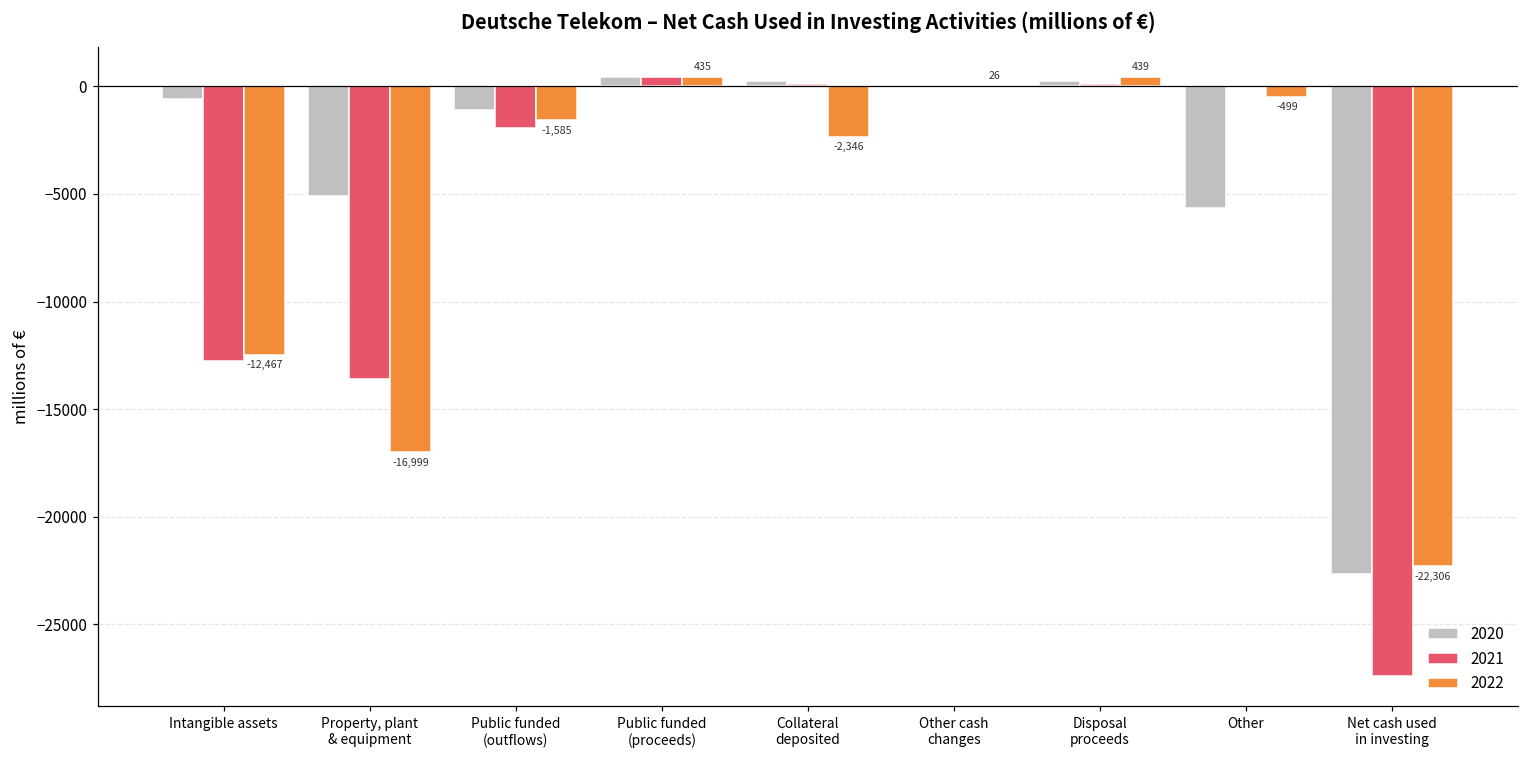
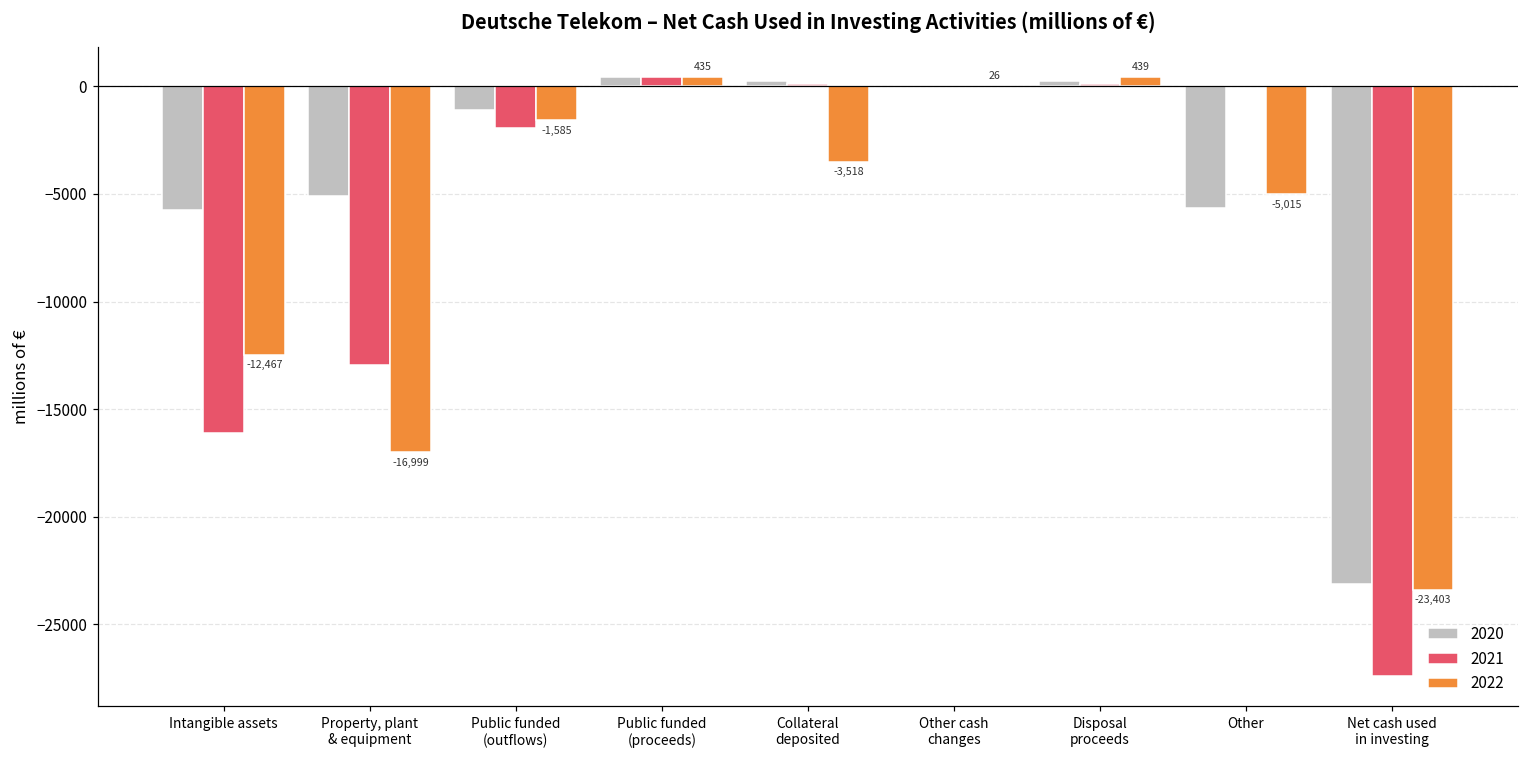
  {
    "2020": {
-     "Intangible assets": "-600",
+     "Intangible assets": "-5800",
      "Property, plant & equipment": "-5100",
      "Public funded (outflows)": "-1100",
      "Public funded (proceeds)": "400",
      "Collateral deposited": "300",
      "Disposal proceeds": "200",
      "Other": "-5700",
-     "Net cash used in investing": "-22600"
+     "Net cash used in investing": "-23100"
    },
    "2021": {
-     "Intangible assets": "-12700",
-     "Property, plant & equipment": "-13600",
+     "Intangible assets": "-16100",
+     "Property, plant & equipment": "-12900",
      "Public funded (outflows)": "-1900",
      "Public funded (proceeds)": "400",
      "Net cash used in investing": "-27400"
    },
    "2022": {
      "Intangible assets": "-12,467",
      "Property, plant & equipment": "-16,999",
      "Public funded (outflows)": "-1,585",
      "Public funded (proceeds)": "435",
-     "Collateral deposited": "-2,346",
+     "Collateral deposited": "-3,518",
      "Other cash changes": "26",
      "Disposal proceeds": "439",
-     "Other": "-499",
-     "Net cash used in investing": "-22,306"
+     "Other": "-5,015",
+     "Net cash used in investing": "-23,403"
    }
  }
